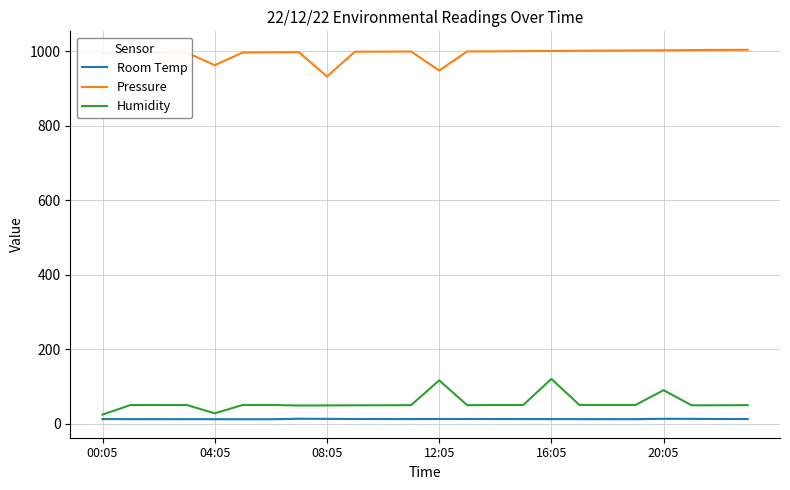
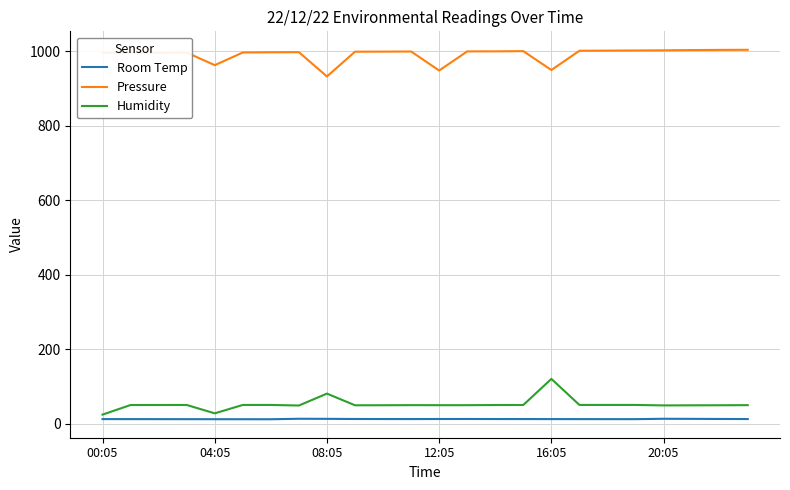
  {
    "Room Temp": {
      "00:05": 10,
      "04:05": 10,
      "08:05": 10,
      "12:05": 10,
      "16:05": 10,
      "20:05": 10
    },
    "Pressure": {
      "04:05": 960,
      "08:05": 930,
      "12:05": 950,
-     "16:05": 1000,
+     "16:05": 950,
      "20:05": 1000
    },
    "Humidity": {
      "00:05": 20,
      "04:05": 30,
-     "08:05": 50,
-     "12:05": 120,
+     "08:05": 80,
+     "12:05": 50,
      "16:05": 120,
-     "20:05": 90
+     "20:05": 50
    }
  }
